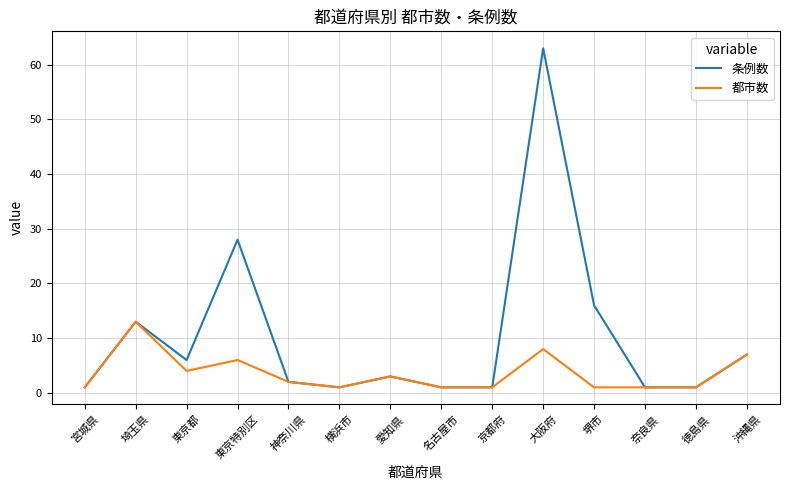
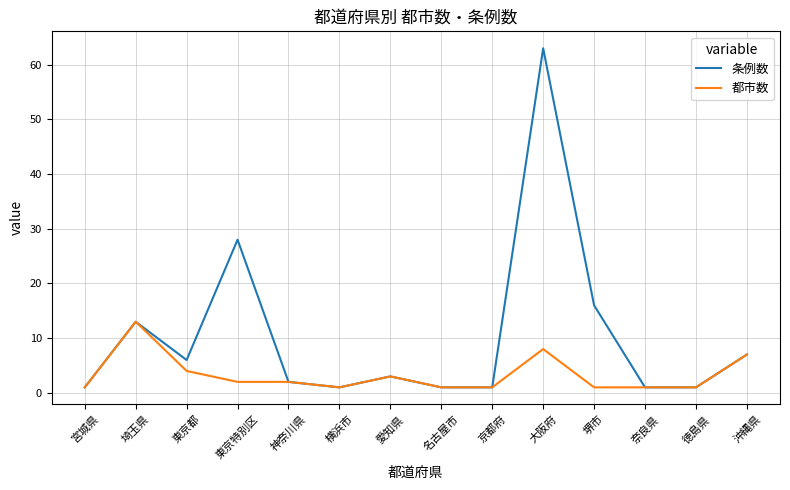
  {
    "条例数": {
      "東京都": 6,
      "東京特別区": 28,
      "大阪府": 63,
      "堺市": 16
    },
    "都市数": {
      "東京都": 4,
-     "東京特別区": 6,
+     "東京特別区": 2,
      "大阪府": 8,
      "堺市": 1
    }
  }
